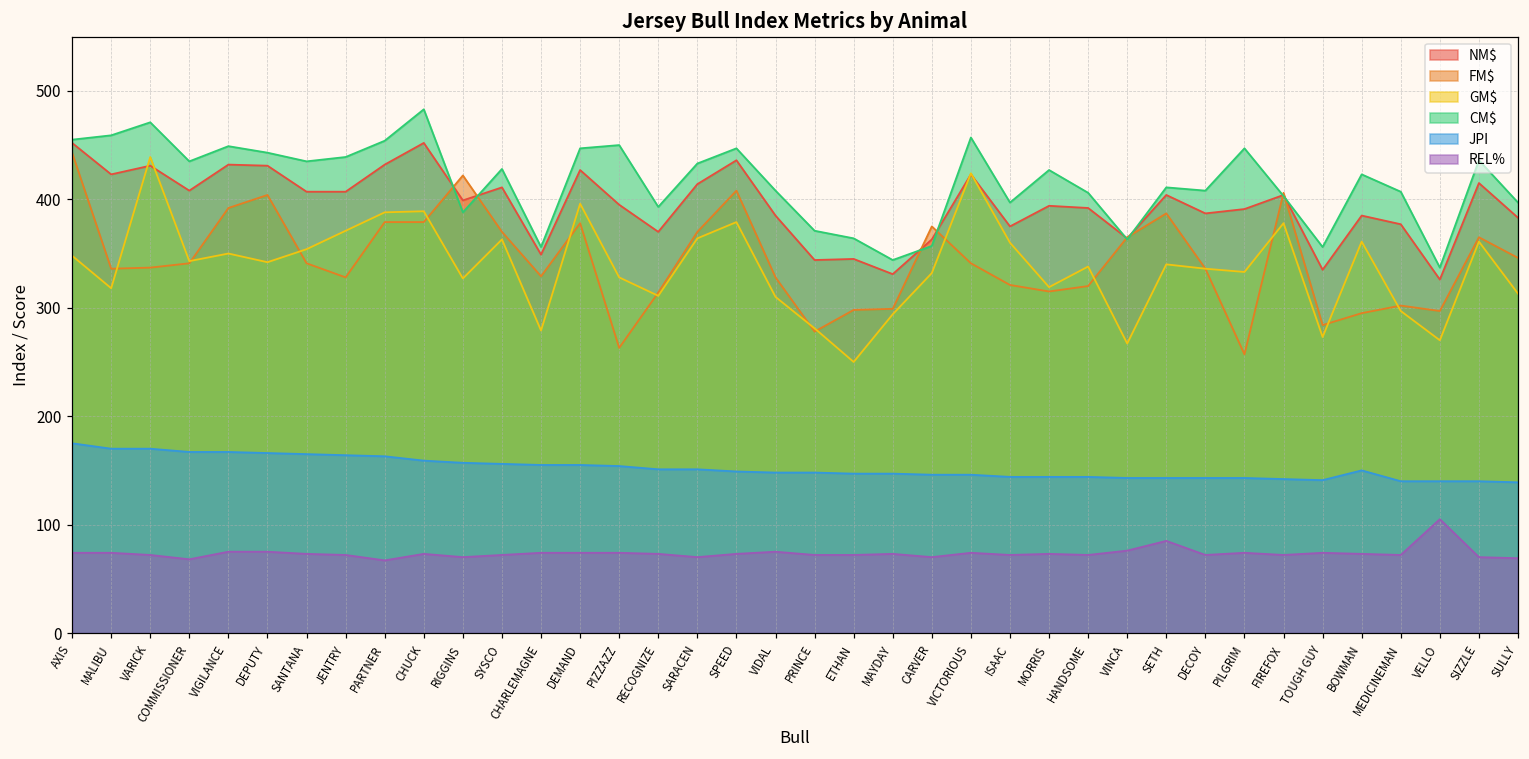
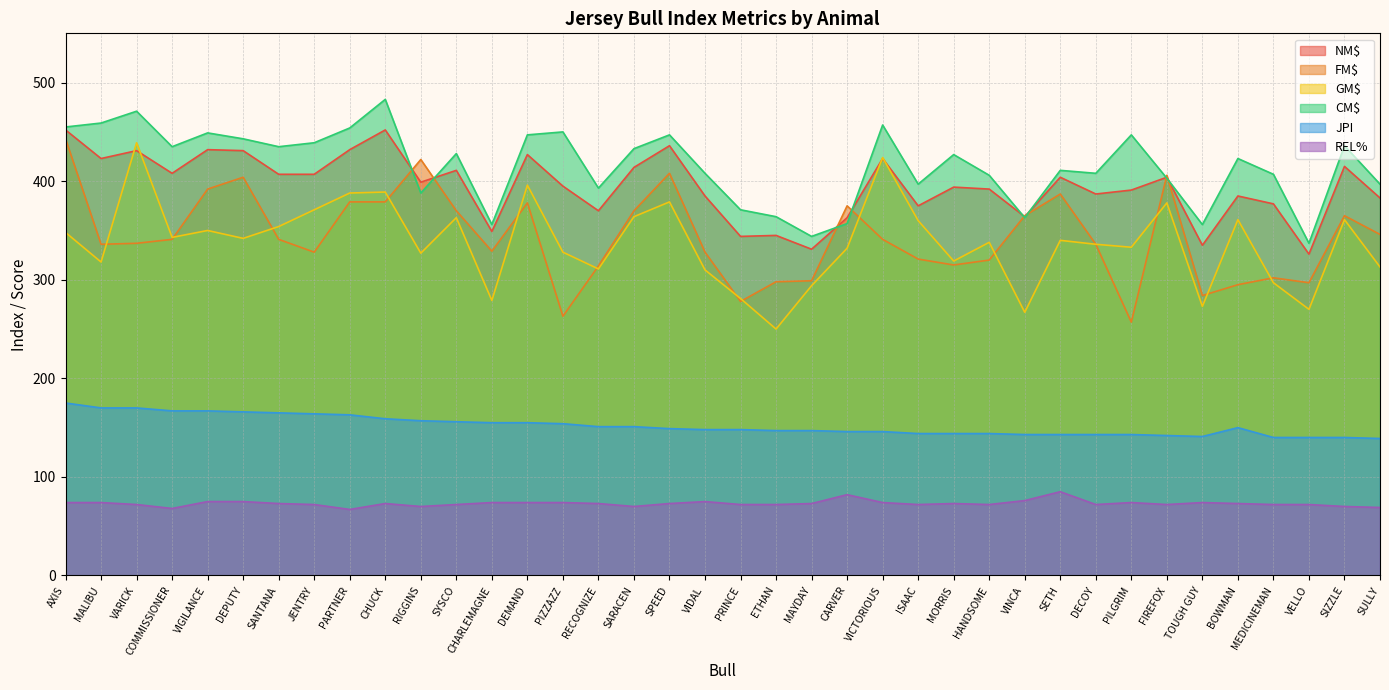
  {
    "GM$": {
      "AXIS": 350,
      "MALIBU": 320,
      "VARICK": 440,
      "VIGILANCE": 350,
      "DEPUTY": 340,
      "SANTANA": 350,
      "JENTRY": 370,
      "PARTNER": 390,
      "CHUCK": 390,
      "RIGGINS": 330,
      "SYSCO": 360,
      "CHARLEMAGNE": 280,
      "DEMAND": 400,
      "PIZZAZZ": 330,
      "RECOGNIZE": 310,
      "SARACEN": 360,
      "SPEED": 380,
      "VIDAL": 310,
      "PRINCE": 280,
      "ETHAN": 250,
      "MAYDAY": 290,
      "CARVER": 330,
      "ISAAC": 360,
      "MORRIS": 320,
      "HANDSOME": 340,
      "VINCA": 270,
      "SETH": 340,
      "PILGRIM": 330,
      "FIREFOX": 380,
      "TOUGH GUY": 270,
      "BOWMAN": 360,
      "MEDICINEMAN": 300,
      "VELLO": 270,
      "SIZZLE": 360,
      "SULLY": 310
    },
    "CM$": {
      "AXIS": 460,
      "MALIBU": 460,
      "VARICK": 470,
      "COMMISSIONER": 440,
      "VIGILANCE": 450,
      "DEPUTY": 440,
      "SANTANA": 440,
      "JENTRY": 440,
      "PARTNER": 450,
      "CHUCK": 480,
      "RIGGINS": 390,
      "SYSCO": 430,
      "CHARLEMAGNE": 360,
      "DEMAND": 450,
      "PIZZAZZ": 450,
      "RECOGNIZE": 390,
      "SARACEN": 430,
      "SPEED": 450,
      "VIDAL": 410,
      "PRINCE": 370,
      "ETHAN": 360,
      "MAYDAY": 340,
      "CARVER": 360,
      "VICTORIOUS": 460,
      "ISAAC": 400,
      "MORRIS": 430,
      "HANDSOME": 410,
      "SETH": 410,
      "DECOY": 410,
      "PILGRIM": 450,
      "TOUGH GUY": 360,
      "BOWMAN": 420,
      "MEDICINEMAN": 410,
      "VELLO": 340,
      "SULLY": 400
    },
    "JPI": {
      "AXIS": 180,
      "MALIBU": 170,
      "VARICK": 170,
      "COMMISSIONER": 170,
      "VIGILANCE": 170,
      "DEPUTY": 170,
      "SANTANA": 170,
      "JENTRY": 160,
      "PARTNER": 160,
      "CHUCK": 160,
      "RIGGINS": 160,
      "SYSCO": 160,
      "CHARLEMAGNE": 160,
      "DEMAND": 160,
      "PIZZAZZ": 150,
      "RECOGNIZE": 150,
      "SARACEN": 150,
      "SPEED": 150,
      "VIDAL": 150,
      "PRINCE": 150,
      "ETHAN": 150,
      "MAYDAY": 150,
      "CARVER": 150,
      "VICTORIOUS": 150,
      "ISAAC": 140,
      "MORRIS": 140,
      "HANDSOME": 140,
      "VINCA": 140,
      "SETH": 140,
      "DECOY": 140,
      "PILGRIM": 140,
      "FIREFOX": 140,
      "TOUGH GUY": 140,
      "BOWMAN": 150,
      "MEDICINEMAN": 140,
      "VELLO": 140,
      "SIZZLE": 140,
      "SULLY": 140
    },
    "REL%": {
      "AXIS": 70,
      "MALIBU": 70,
      "VARICK": 70,
      "COMMISSIONER": 70,
      "VIGILANCE": 80,
      "DEPUTY": 80,
      "SANTANA": 70,
      "JENTRY": 70,
      "PARTNER": 70,
      "CHUCK": 70,
      "RIGGINS": 70,
      "SYSCO": 70,
      "CHARLEMAGNE": 70,
      "DEMAND": 70,
      "PIZZAZZ": 70,
      "RECOGNIZE": 70,
      "SARACEN": 70,
      "SPEED": 70,
      "VIDAL": 80,
      "PRINCE": 70,
      "ETHAN": 70,
      "MAYDAY": 70,
-     "CARVER": 70,
+     "CARVER": 80,
      "VICTORIOUS": 70,
      "ISAAC": 70,
      "MORRIS": 70,
      "HANDSOME": 70,
      "VINCA": 80,
      "SETH": 90,
      "DECOY": 70,
      "PILGRIM": 70,
      "FIREFOX": 70,
      "TOUGH GUY": 70,
      "BOWMAN": 70,
      "MEDICINEMAN": 70,
-     "VELLO": 110,
+     "VELLO": 70,
      "SIZZLE": 70,
      "SULLY": 70
    }
  }
